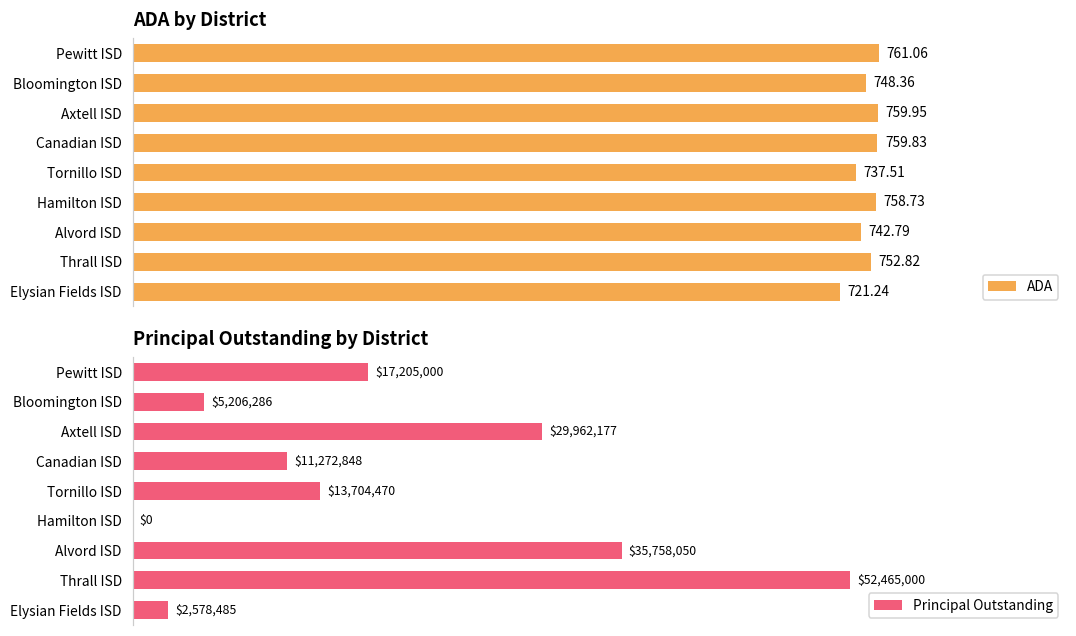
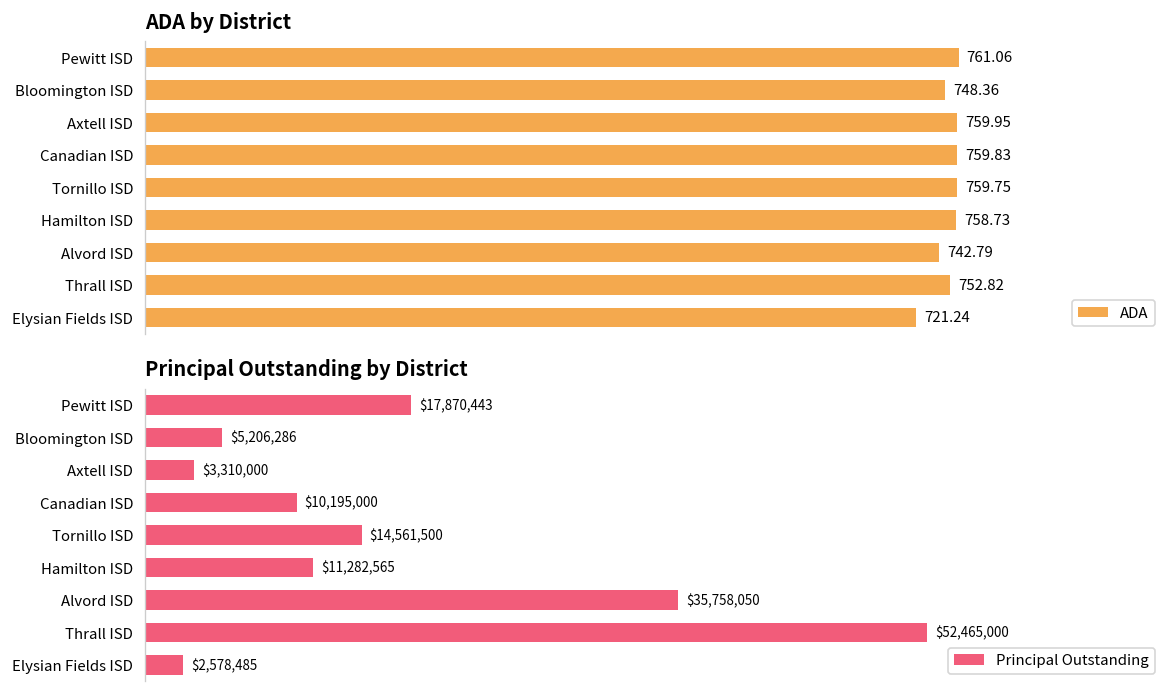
  {
    "ADA by District": {
      "Pewitt ISD": "761.06",
      "Bloomington ISD": "748.36",
      "Axtell ISD": "759.95",
      "Canadian ISD": "759.83",
-     "Tornillo ISD": "737.51",
+     "Tornillo ISD": "759.75",
      "Hamilton ISD": "758.73",
      "Alvord ISD": "742.79",
      "Thrall ISD": "752.82",
      "Elysian Fields ISD": "721.24"
    },
    "Principal Outstanding by District": {
-     "Pewitt ISD": "$17,205,000",
+     "Pewitt ISD": "$17,870,443",
      "Bloomington ISD": "$5,206,286",
-     "Axtell ISD": "$29,962,177",
-     "Canadian ISD": "$11,272,848",
-     "Tornillo ISD": "$13,704,470",
-     "Hamilton ISD": "$0",
+     "Axtell ISD": "$3,310,000",
+     "Canadian ISD": "$10,195,000",
+     "Tornillo ISD": "$14,561,500",
+     "Hamilton ISD": "$11,282,565",
      "Alvord ISD": "$35,758,050",
      "Thrall ISD": "$52,465,000",
      "Elysian Fields ISD": "$2,578,485"
    }
  }
